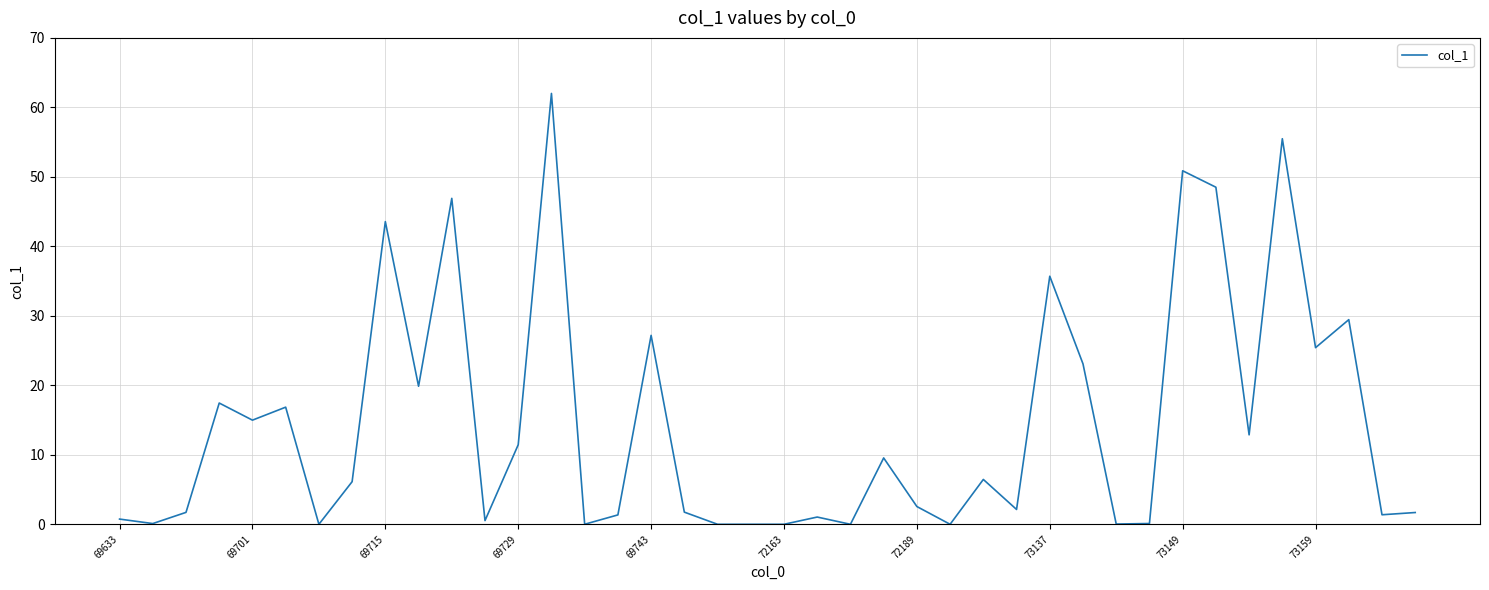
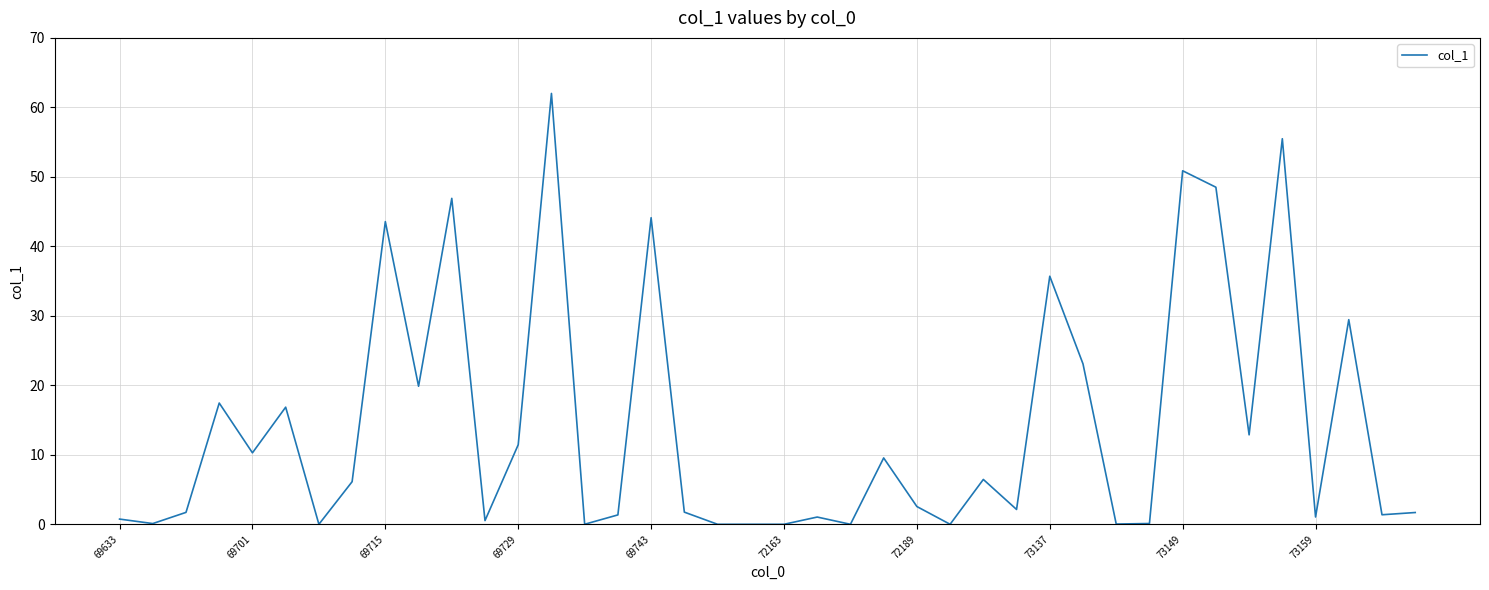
  {
    "69633": 1,
-   "69701": 15,
+   "69701": 10,
    "69715": 44,
    "69729": 11,
-   "69743": 27,
+   "69743": 44,
    "72163": 0,
    "72189": 3,
    "73137": 36,
    "73149": 51,
-   "73159": 25
+   "73159": 1
  }
